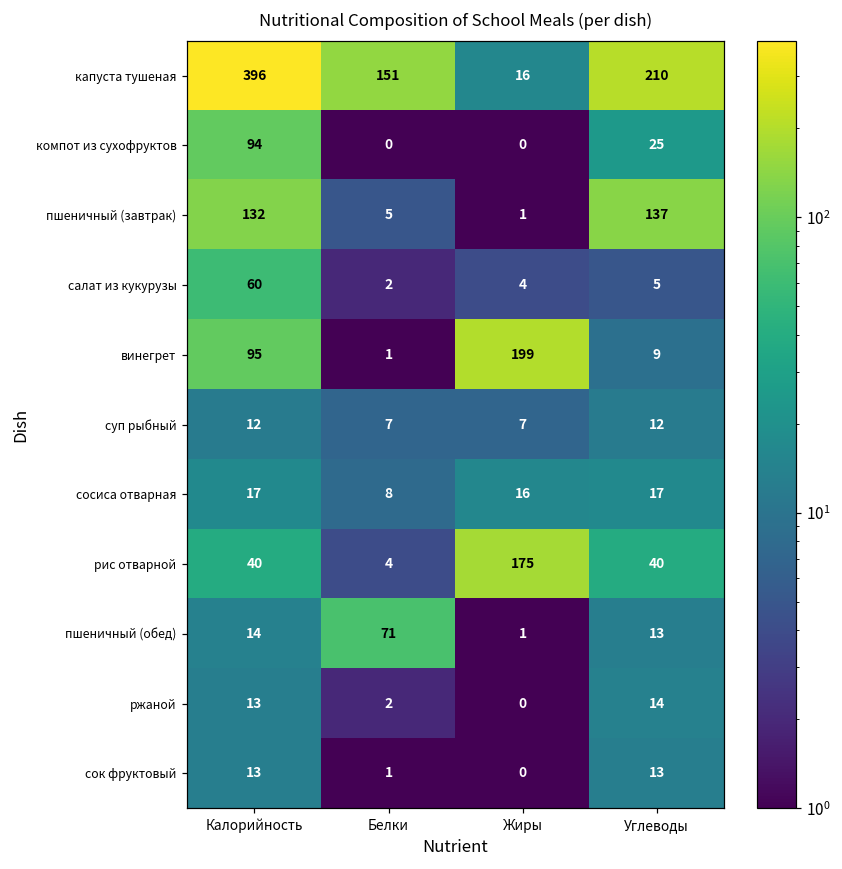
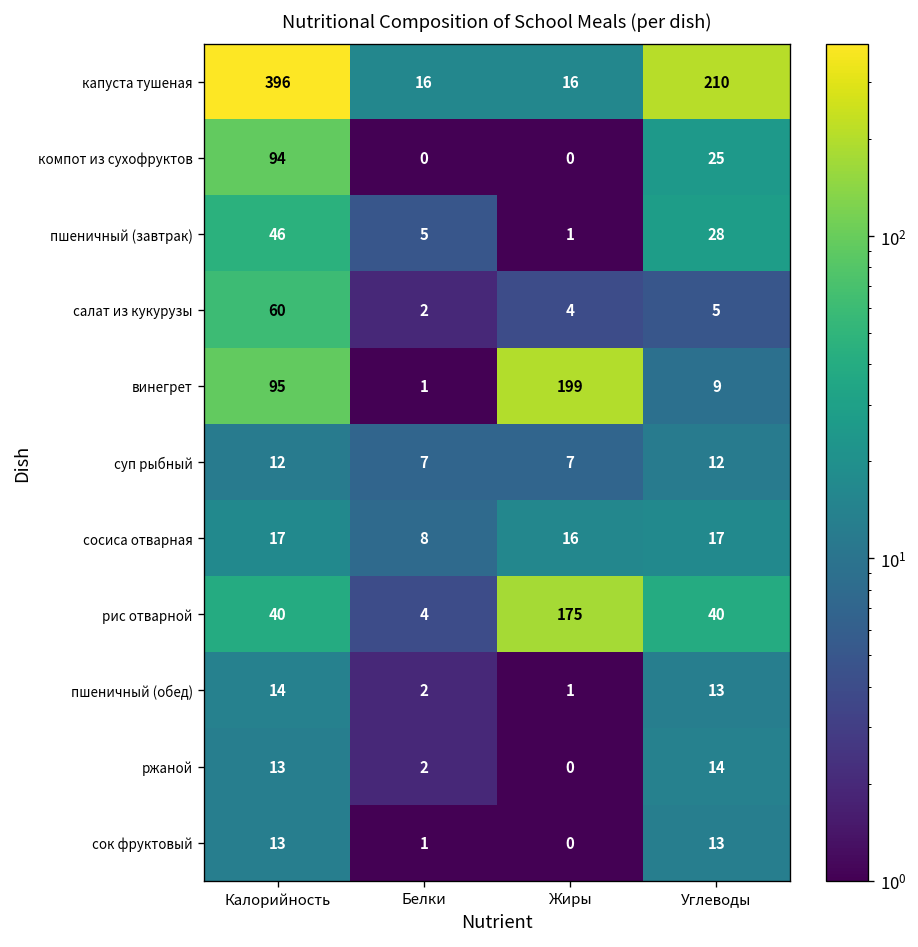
  {
    "капуста тушеная": {
      "Калорийность": 396,
-     "Белки": 151,
+     "Белки": 16,
      "Жиры": 16,
      "Углеводы": 210
    },
    "компот из сухофруктов": {
      "Калорийность": 94,
      "Белки": 0,
      "Жиры": 0,
      "Углеводы": 25
    },
    "пшеничный (завтрак)": {
-     "Калорийность": 132,
+     "Калорийность": 46,
      "Белки": 5,
      "Жиры": 1,
-     "Углеводы": 137
+     "Углеводы": 28
    },
    "салат из кукурузы": {
      "Калорийность": 60,
      "Белки": 2,
      "Жиры": 4,
      "Углеводы": 5
    },
    "винегрет": {
      "Калорийность": 95,
      "Белки": 1,
      "Жиры": 199,
      "Углеводы": 9
    },
    "суп рыбный": {
      "Калорийность": 12,
      "Белки": 7,
      "Жиры": 7,
      "Углеводы": 12
    },
    "сосиса отварная": {
      "Калорийность": 17,
      "Белки": 8,
      "Жиры": 16,
      "Углеводы": 17
    },
    "рис отварной": {
      "Калорийность": 40,
      "Белки": 4,
      "Жиры": 175,
      "Углеводы": 40
    },
    "пшеничный (обед)": {
      "Калорийность": 14,
-     "Белки": 71,
+     "Белки": 2,
      "Жиры": 1,
      "Углеводы": 13
    },
    "ржаной": {
      "Калорийность": 13,
      "Белки": 2,
      "Жиры": 0,
      "Углеводы": 14
    },
    "сок фруктовый": {
      "Калорийность": 13,
      "Белки": 1,
      "Жиры": 0,
      "Углеводы": 13
    }
  }
